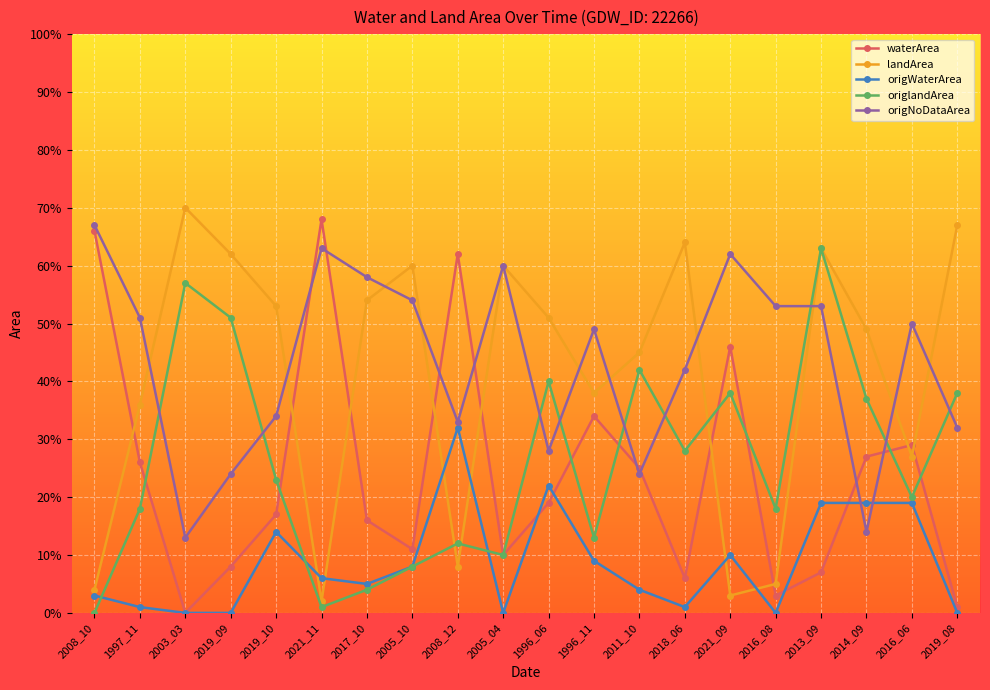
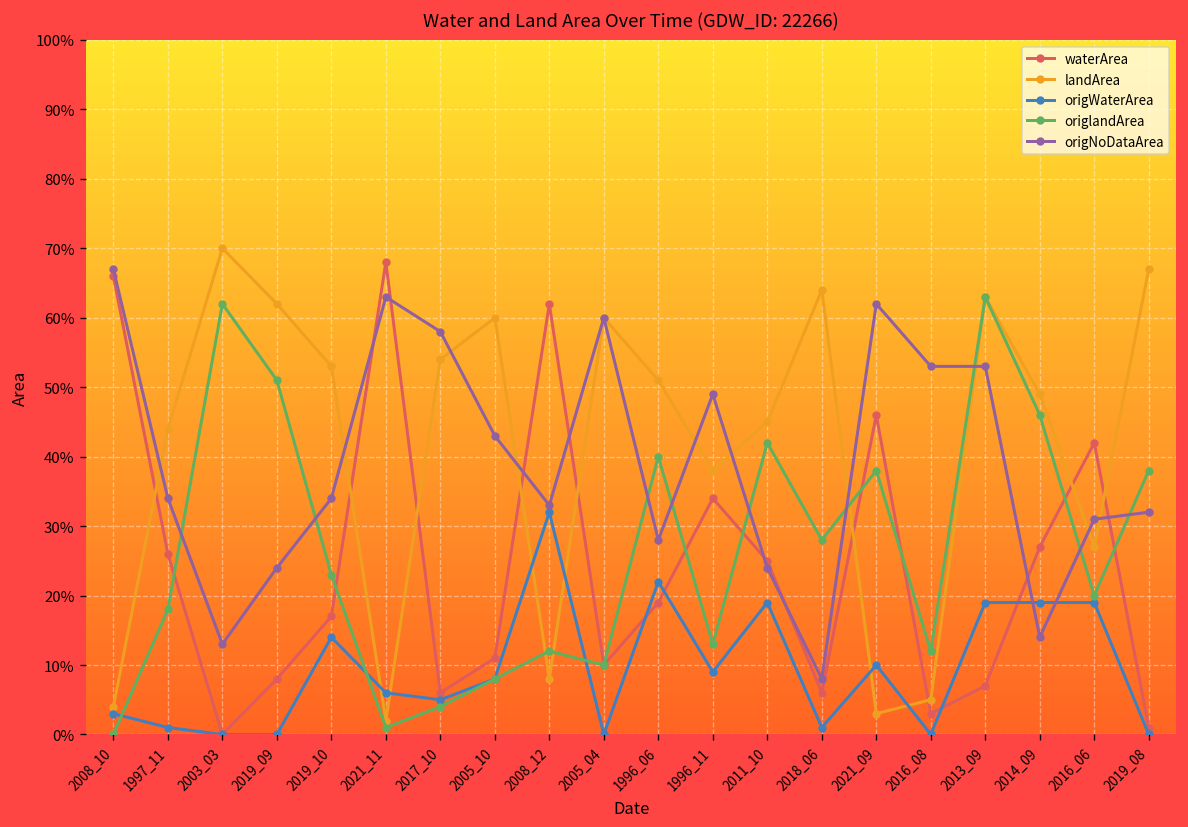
  {
    "waterArea": {
      "2008_10": "66%",
      "1997_11": "26%",
      "2019_09": "8%",
      "2019_10": "17%",
      "2021_11": "68%",
-     "2017_10": "16%",
+     "2017_10": "6%",
      "2005_10": "11%",
      "2008_12": "62%",
      "1996_06": "19%",
      "1996_11": "34%",
      "2011_10": "25%",
      "2018_06": "6%",
      "2021_09": "46%",
      "2016_08": "3%",
      "2013_09": "7%",
      "2014_09": "27%",
-     "2016_06": "29%",
+     "2016_06": "42%",
      "2019_08": "1%"
    },
    "landArea": {
      "2008_10": "4%",
-     "1997_11": "36%",
+     "1997_11": "44%",
      "2003_03": "70%",
      "2019_09": "62%",
      "2019_10": "53%",
      "2021_11": "2%",
      "2017_10": "54%",
      "2005_10": "60%",
      "2008_12": "8%",
      "1996_06": "51%",
      "1996_11": "38%",
      "2011_10": "45%",
      "2018_06": "64%",
      "2021_09": "3%",
      "2016_08": "5%",
      "2014_09": "49%",
      "2016_06": "27%",
      "2019_08": "67%"
    },
    "origWaterArea": {
      "2008_10": "3%",
      "1997_11": "1%",
      "2019_09": "0%",
      "2019_10": "14%",
      "2021_11": "6%",
      "2017_10": "5%",
      "2008_12": "32%",
      "2005_04": "0%",
      "1996_06": "22%",
      "1996_11": "9%",
-     "2011_10": "4%",
+     "2011_10": "19%",
      "2018_06": "1%",
      "2021_09": "10%",
      "2016_08": "0%",
      "2013_09": "19%",
      "2014_09": "19%",
      "2016_06": "19%",
      "2019_08": "0%"
    },
    "origlandArea": {
      "2008_10": "0%",
      "1997_11": "18%",
-     "2003_03": "57%",
+     "2003_03": "62%",
      "2019_09": "51%",
      "2019_10": "23%",
      "2021_11": "1%",
      "2017_10": "4%",
      "2008_12": "12%",
      "1996_06": "40%",
      "1996_11": "13%",
      "2011_10": "42%",
      "2018_06": "28%",
      "2021_09": "38%",
-     "2016_08": "18%",
-     "2014_09": "37%",
+     "2016_08": "12%",
+     "2014_09": "46%",
      "2016_06": "20%",
      "2019_08": "38%"
    },
    "origNoDataArea": {
      "2008_10": "67%",
-     "1997_11": "51%",
+     "1997_11": "34%",
      "2003_03": "13%",
      "2019_09": "24%",
      "2019_10": "34%",
      "2021_11": "63%",
      "2017_10": "58%",
-     "2005_10": "54%",
+     "2005_10": "43%",
      "2008_12": "33%",
      "1996_06": "28%",
      "1996_11": "49%",
      "2011_10": "24%",
-     "2018_06": "42%",
+     "2018_06": "8%",
      "2021_09": "62%",
      "2016_08": "53%",
      "2013_09": "53%",
      "2014_09": "14%",
-     "2016_06": "50%",
+     "2016_06": "31%",
      "2019_08": "32%"
    }
  }
